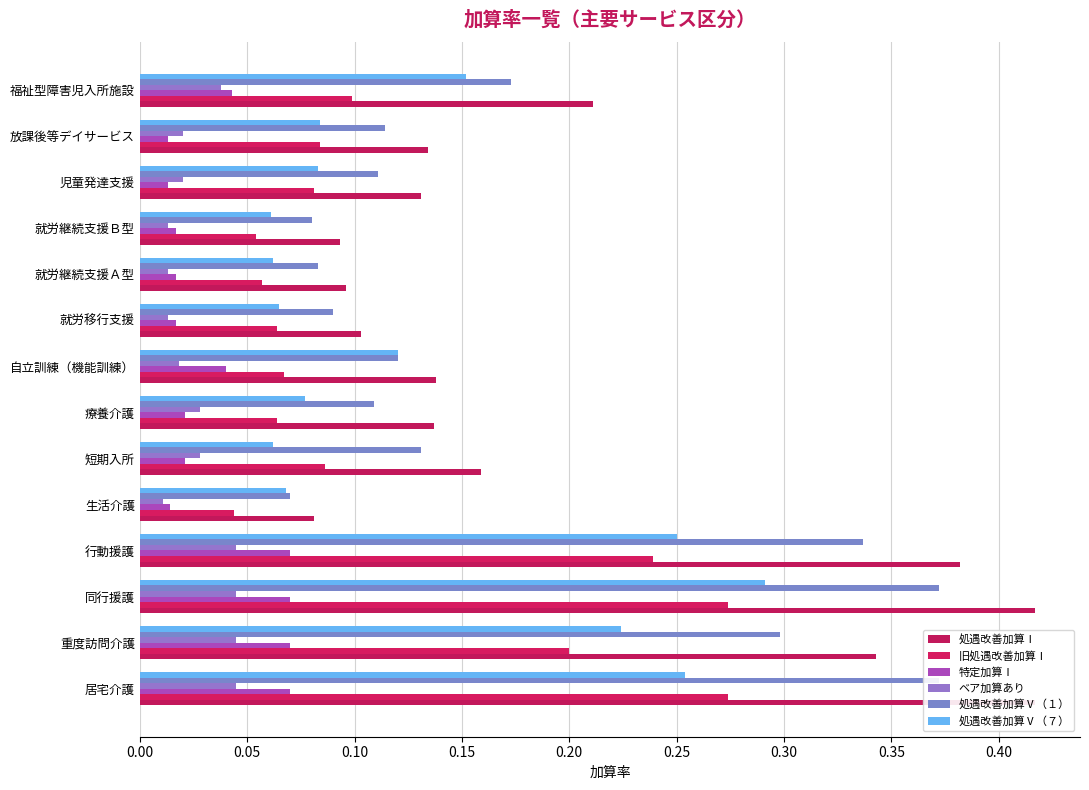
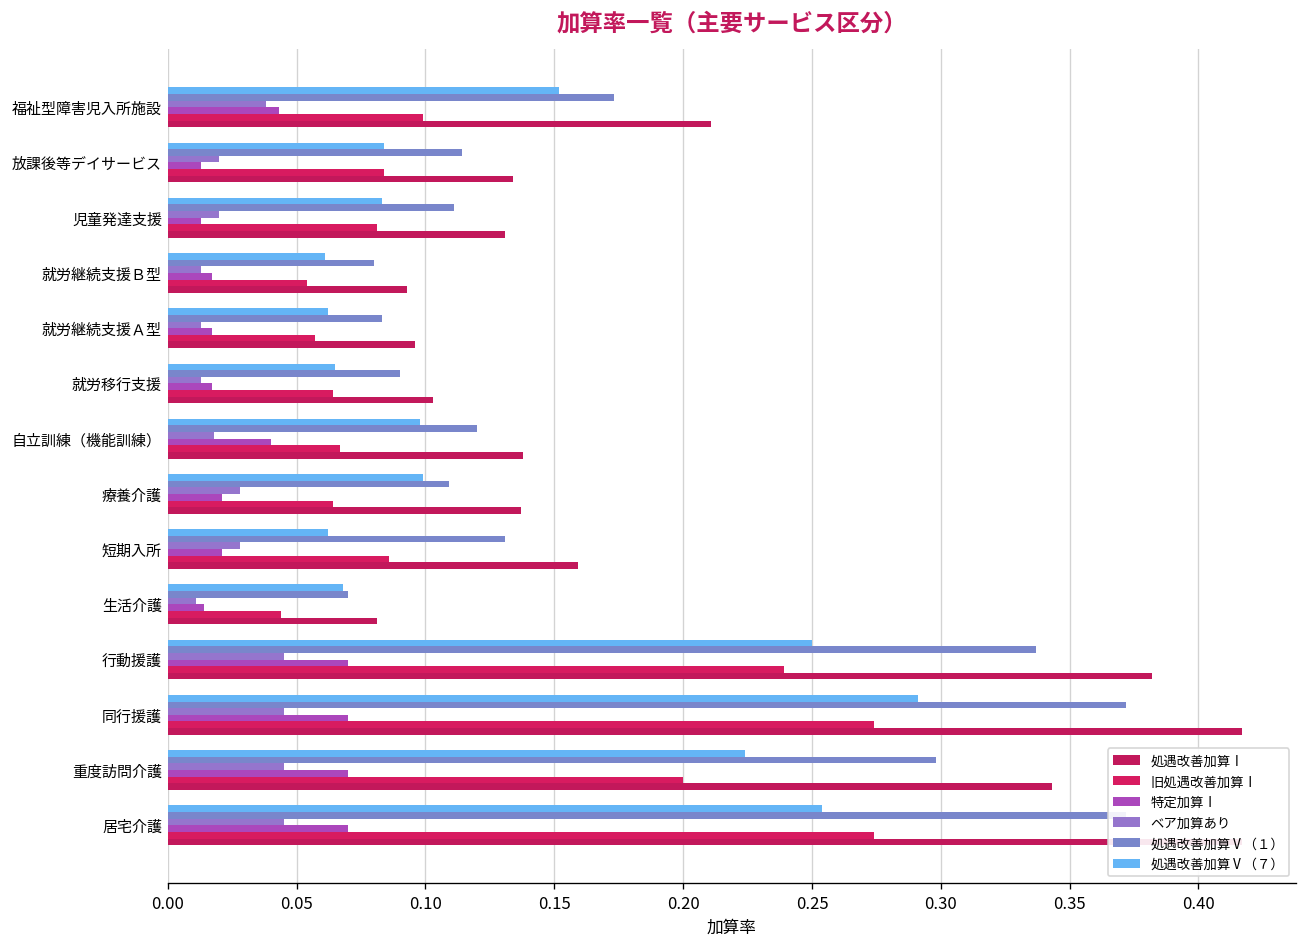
  {
    "処遇改善加算Ⅴ（７）": {
      "福祉型障害児入所施設": 0.152,
      "放課後等デイサービス": 0.084,
      "児童発達支援": 0.083,
      "就労継続支援Ｂ型": 0.061,
      "就労継続支援Ａ型": 0.062,
      "就労移行支援": 0.065,
-     "自立訓練（機能訓練）": 0.120,
-     "療養介護": 0.077,
+     "自立訓練（機能訓練）": 0.098,
+     "療養介護": 0.099,
      "短期入所": 0.062,
      "生活介護": 0.068,
      "行動援護": 0.250,
      "同行援護": 0.291,
      "重度訪問介護": 0.224,
      "居宅介護": 0.254
    }
  }
